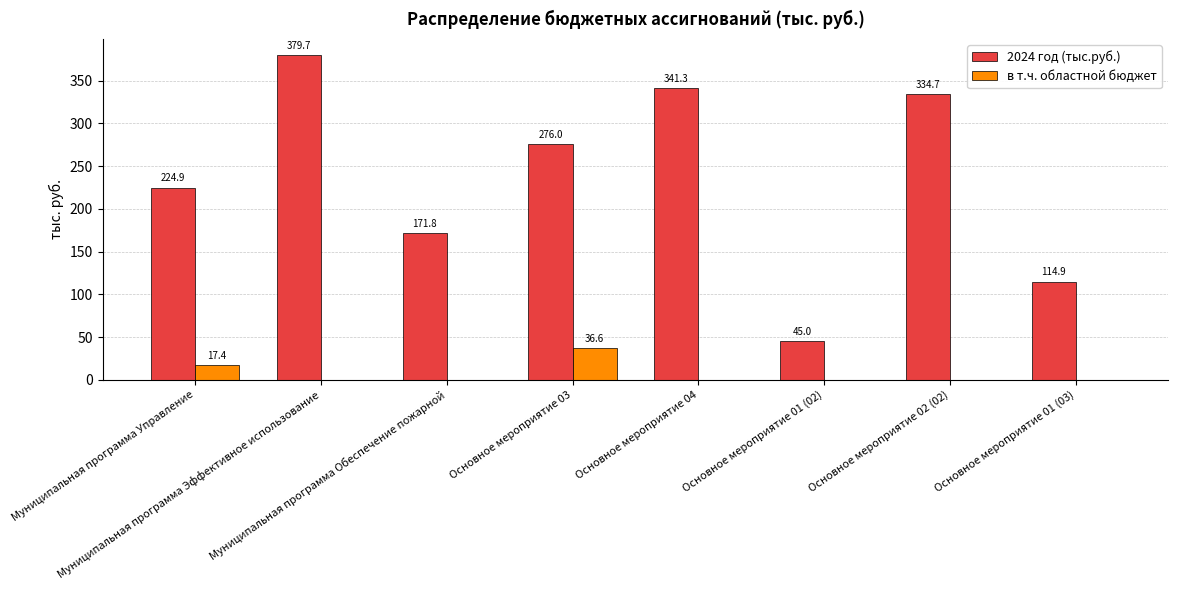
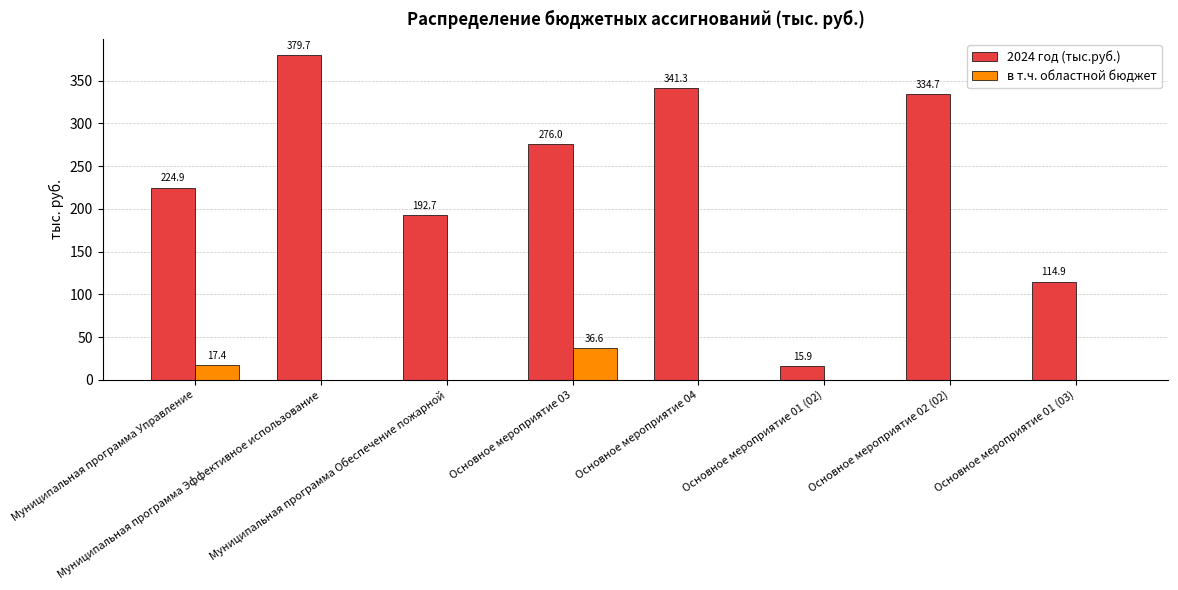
  {
    "2024 год (тыс.руб.)": {
      "Муниципальная программа Управление": 224.9,
      "Муниципальная программа Эффективное использование": 379.7,
-     "Муниципальная программа Обеспечение пожарной": 171.8,
+     "Муниципальная программа Обеспечение пожарной": 192.7,
      "Основное мероприятие 03": 276.0,
      "Основное мероприятие 04": 341.3,
-     "Основное мероприятие 01 (02)": 45.0,
+     "Основное мероприятие 01 (02)": 15.9,
      "Основное мероприятие 02 (02)": 334.7,
      "Основное мероприятие 01 (03)": 114.9
    },
    "в т.ч. областной бюджет": {
      "Муниципальная программа Управление": 17.4,
      "Основное мероприятие 03": 36.6
    }
  }
